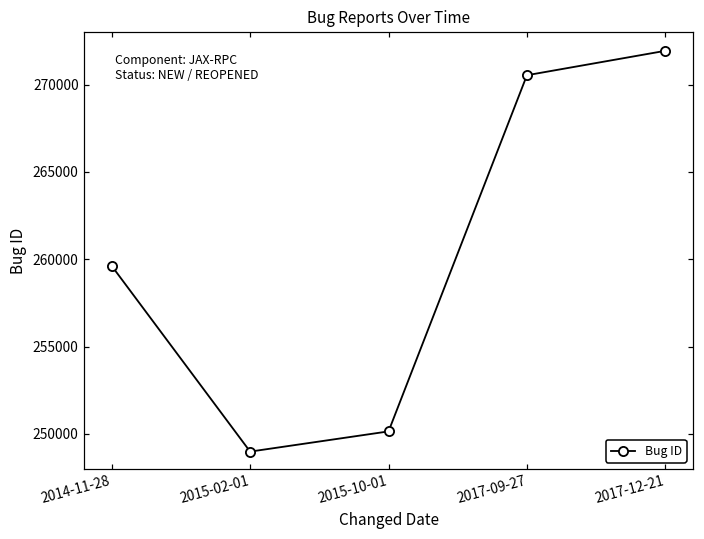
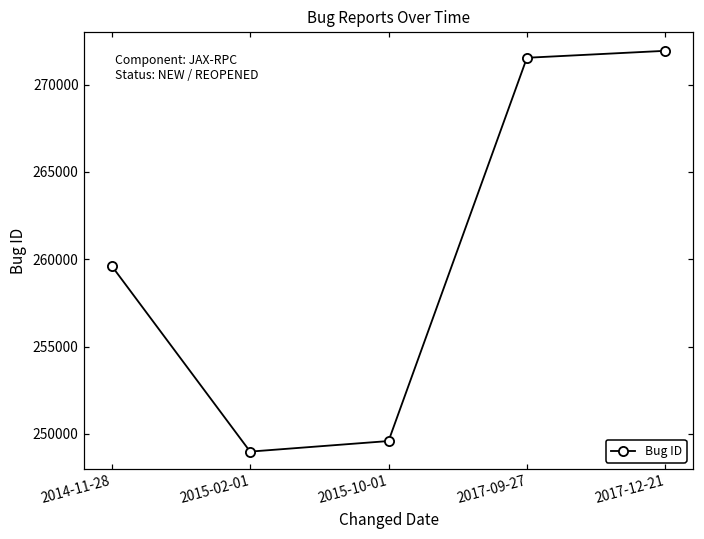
  {
    "2014-11-28": 259600,
    "2015-02-01": 249000,
-   "2015-10-01": 250100,
-   "2017-09-27": 270500,
+   "2015-10-01": 249600,
+   "2017-09-27": 271500,
    "2017-12-21": 271900
  }
